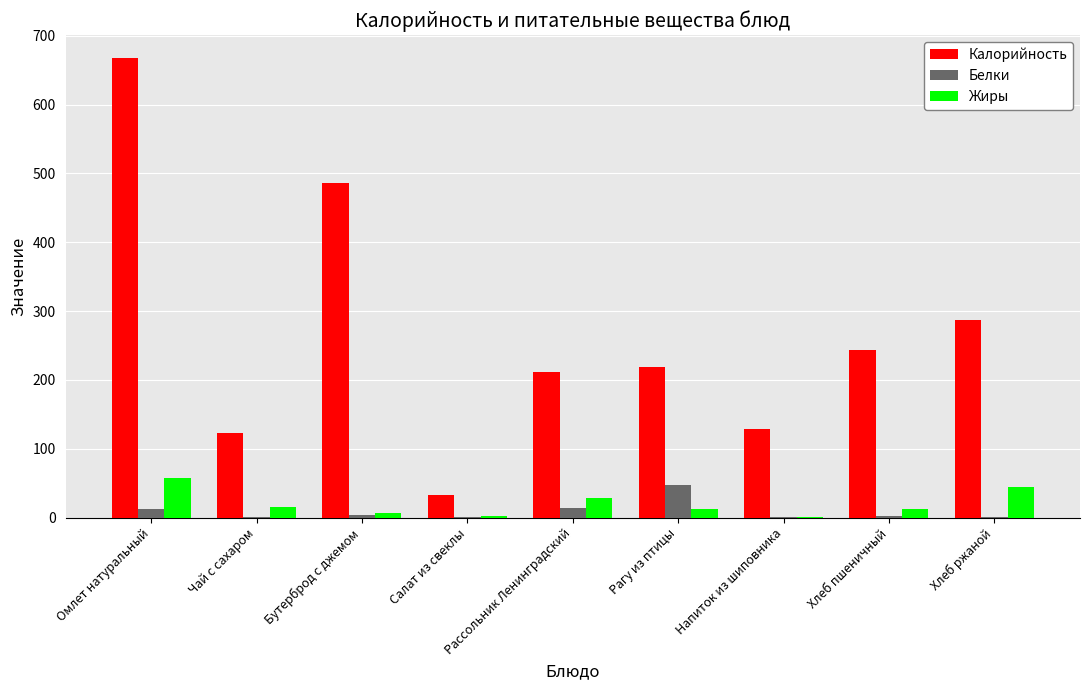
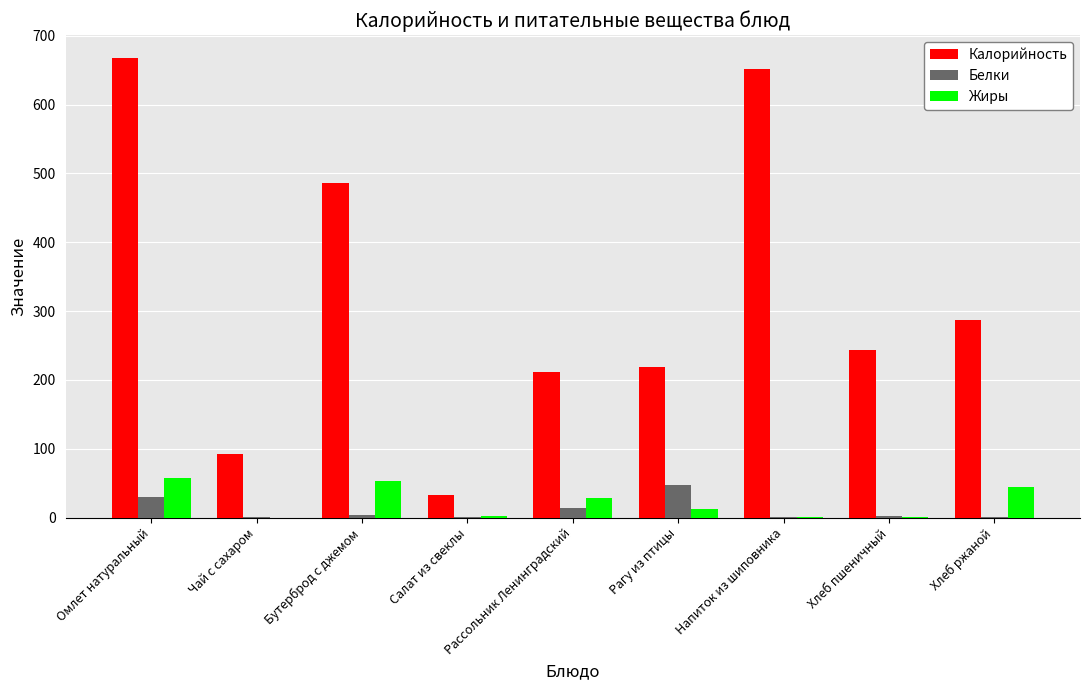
  {
    "Калорийность": {
      "Омлет натуральный": 670,
-     "Чай с сахаром": 120,
+     "Чай с сахаром": 90,
      "Бутерброд с джемом": 490,
      "Салат из свеклы": 30,
      "Рассольник Ленинградский": 210,
      "Рагу из птицы": 220,
-     "Напиток из шиповника": 130,
+     "Напиток из шиповника": 650,
      "Хлеб пшеничный": 240,
      "Хлеб ржаной": 290
    },
    "Белки": {
-     "Омлет натуральный": 10,
+     "Омлет натуральный": 30,
      "Рассольник Ленинградский": 10,
      "Рагу из птицы": 50
    },
    "Жиры": {
      "Омлет натуральный": 60,
-     "Чай с сахаром": 20,
-     "Бутерброд с джемом": 10,
+     "Чай с сахаром": 0,
+     "Бутерброд с джемом": 50,
      "Рассольник Ленинградский": 30,
      "Рагу из птицы": 10,
-     "Хлеб пшеничный": 10,
+     "Хлеб пшеничный": 0,
      "Хлеб ржаной": 40
    }
  }
